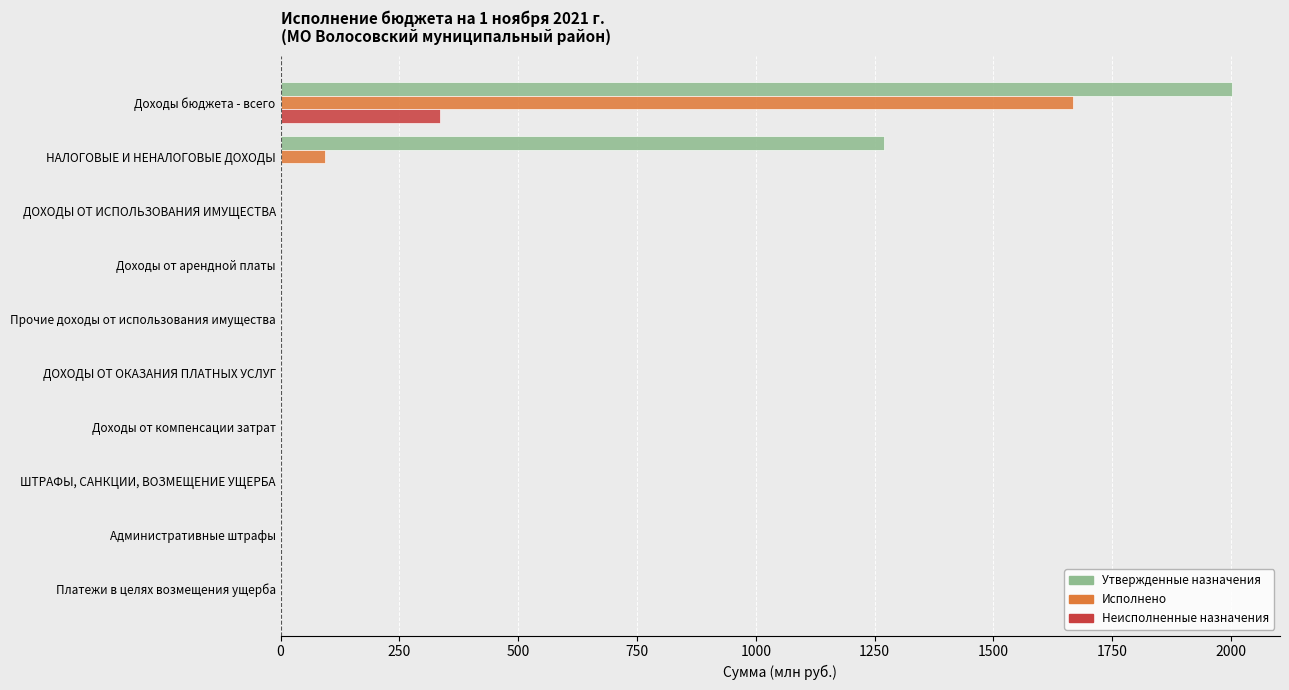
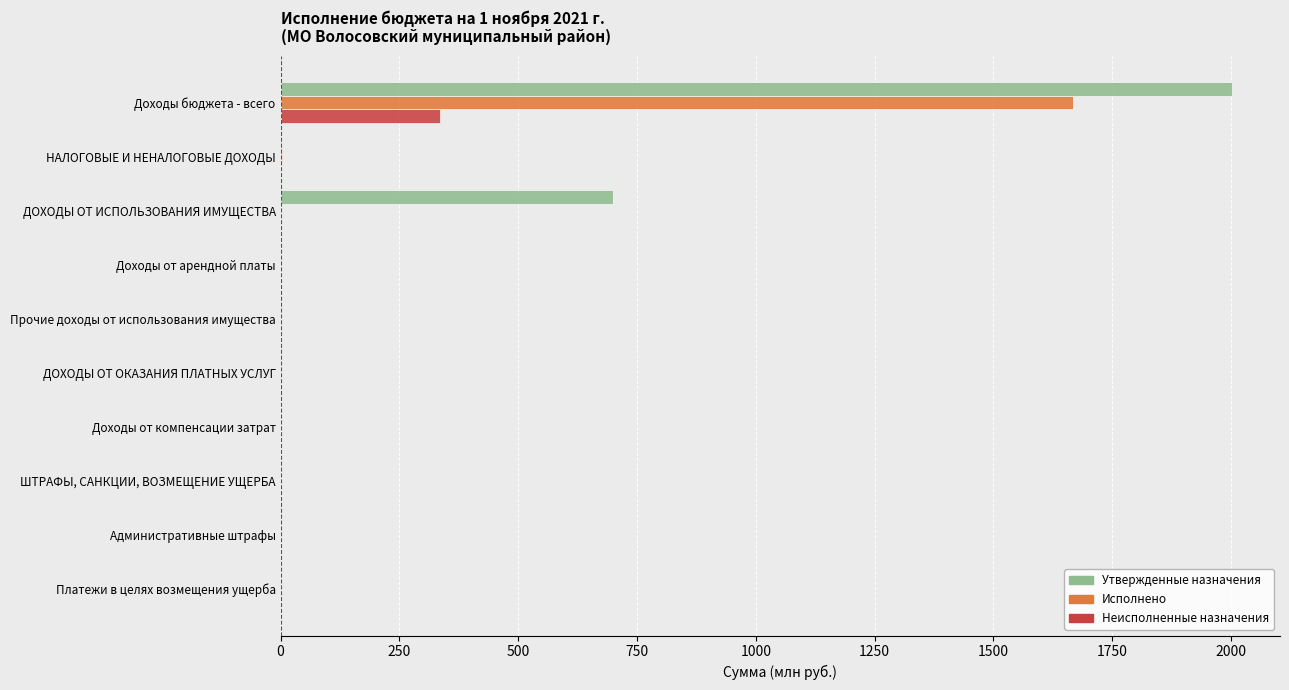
  {
    "Утвержденные назначения": {
      "Доходы бюджета - всего": 2000,
-     "НАЛОГОВЫЕ И НЕНАЛОГОВЫЕ ДОХОДЫ": 1270,
-     "ДОХОДЫ ОТ ИСПОЛЬЗОВАНИЯ ИМУЩЕСТВА": 0
+     "НАЛОГОВЫЕ И НЕНАЛОГОВЫЕ ДОХОДЫ": 0,
+     "ДОХОДЫ ОТ ИСПОЛЬЗОВАНИЯ ИМУЩЕСТВА": 700
    },
    "Исполнено": {
      "Доходы бюджета - всего": 1670,
-     "НАЛОГОВЫЕ И НЕНАЛОГОВЫЕ ДОХОДЫ": 90
+     "НАЛОГОВЫЕ И НЕНАЛОГОВЫЕ ДОХОДЫ": 0
    },
    "Неисполненные назначения": {
      "Доходы бюджета - всего": 330,
      "ДОХОДЫ ОТ ОКАЗАНИЯ ПЛАТНЫХ УСЛУГ": 0,
      "Доходы от компенсации затрат": 0,
      "Административные штрафы": 0
    }
  }
